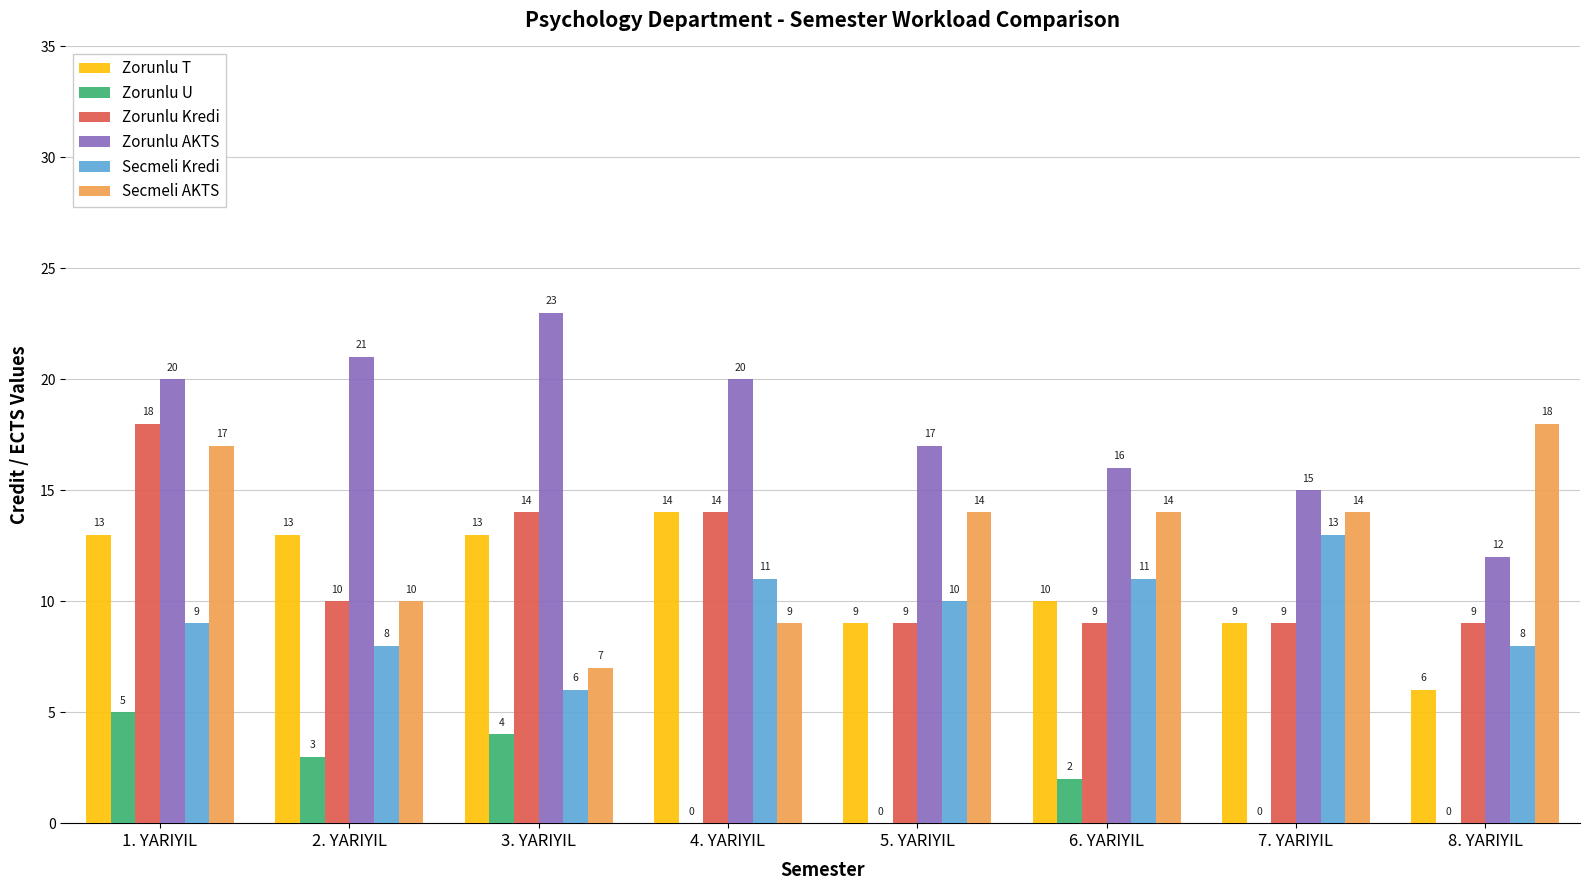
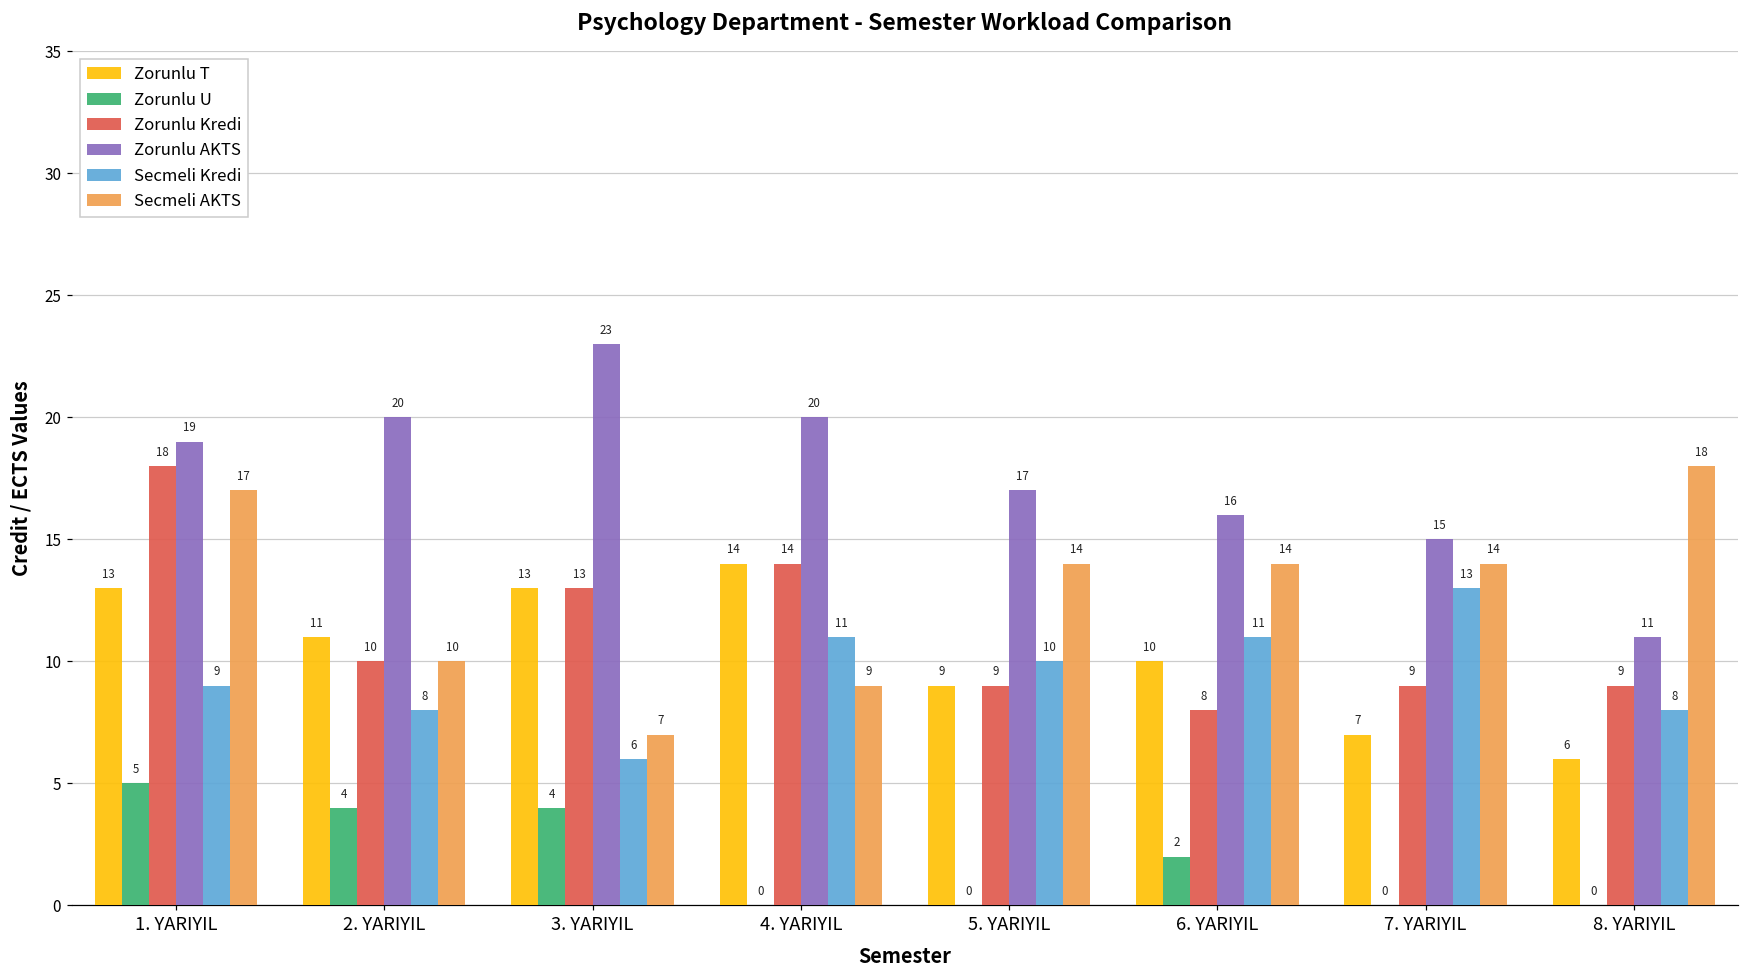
  {
    "Zorunlu T": {
      "1. YARIYIL": 13,
-     "2. YARIYIL": 13,
+     "2. YARIYIL": 11,
      "3. YARIYIL": 13,
      "4. YARIYIL": 14,
      "5. YARIYIL": 9,
      "6. YARIYIL": 10,
-     "7. YARIYIL": 9,
+     "7. YARIYIL": 7,
      "8. YARIYIL": 6
    },
    "Zorunlu U": {
      "1. YARIYIL": 5,
-     "2. YARIYIL": 3,
+     "2. YARIYIL": 4,
      "3. YARIYIL": 4,
      "4. YARIYIL": 0,
      "5. YARIYIL": 0,
      "6. YARIYIL": 2,
      "7. YARIYIL": 0,
      "8. YARIYIL": 0
    },
    "Zorunlu Kredi": {
      "1. YARIYIL": 18,
      "2. YARIYIL": 10,
-     "3. YARIYIL": 14,
+     "3. YARIYIL": 13,
      "4. YARIYIL": 14,
      "5. YARIYIL": 9,
-     "6. YARIYIL": 9,
+     "6. YARIYIL": 8,
      "7. YARIYIL": 9,
      "8. YARIYIL": 9
    },
    "Zorunlu AKTS": {
-     "1. YARIYIL": 20,
-     "2. YARIYIL": 21,
+     "1. YARIYIL": 19,
+     "2. YARIYIL": 20,
      "3. YARIYIL": 23,
      "4. YARIYIL": 20,
      "5. YARIYIL": 17,
      "6. YARIYIL": 16,
      "7. YARIYIL": 15,
-     "8. YARIYIL": 12
+     "8. YARIYIL": 11
    },
    "Secmeli Kredi": {
      "1. YARIYIL": 9,
      "2. YARIYIL": 8,
      "3. YARIYIL": 6,
      "4. YARIYIL": 11,
      "5. YARIYIL": 10,
      "6. YARIYIL": 11,
      "7. YARIYIL": 13,
      "8. YARIYIL": 8
    },
    "Secmeli AKTS": {
      "1. YARIYIL": 17,
      "2. YARIYIL": 10,
      "3. YARIYIL": 7,
      "4. YARIYIL": 9,
      "5. YARIYIL": 14,
      "6. YARIYIL": 14,
      "7. YARIYIL": 14,
      "8. YARIYIL": 18
    }
  }
